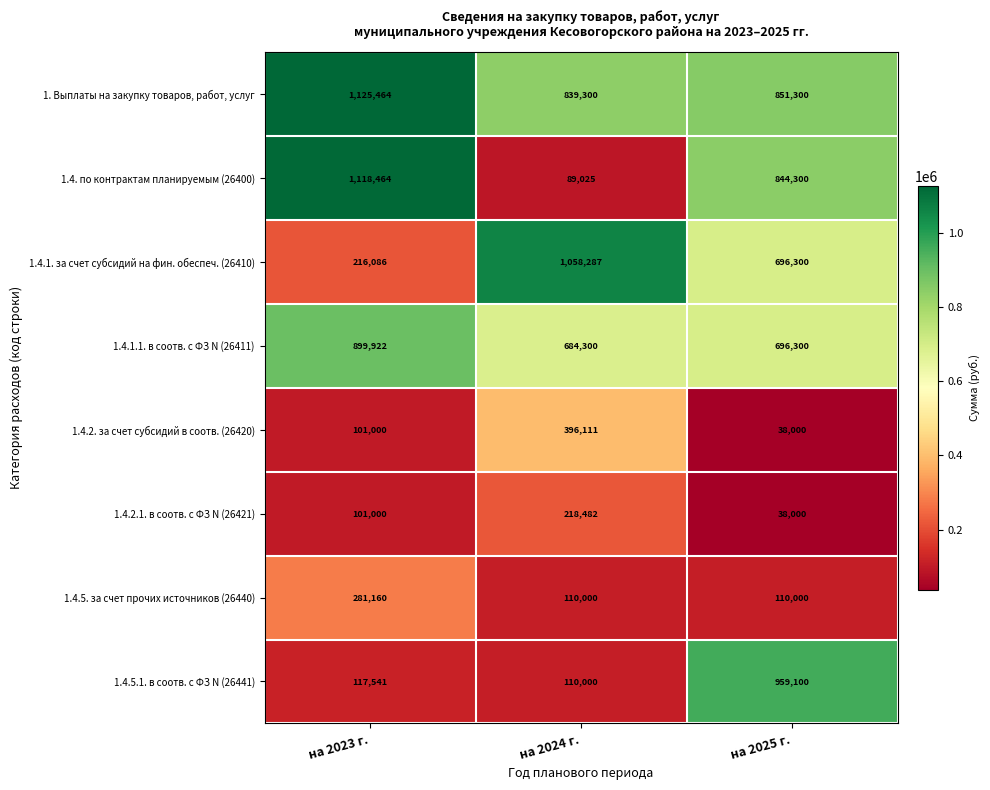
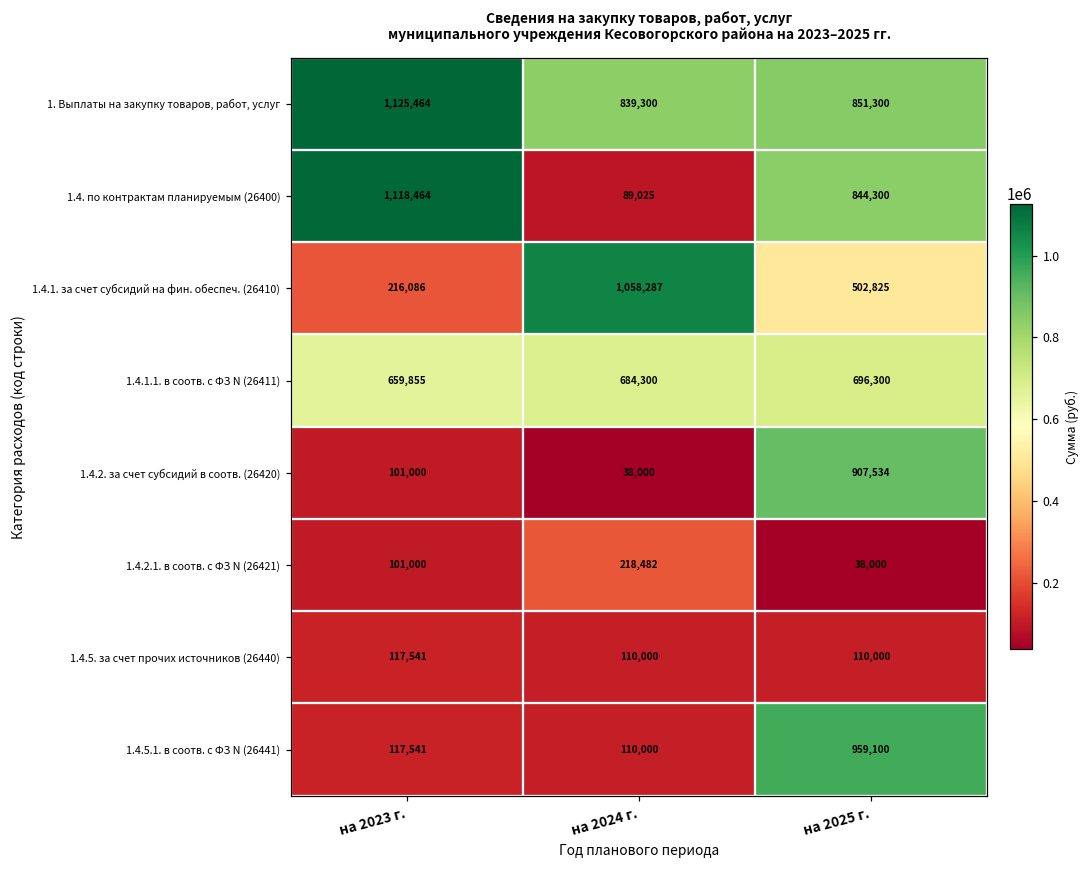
  {
    "1. Выплаты на закупку товаров, работ, услуг": {
      "на 2023 г.": "1,125,464",
      "на 2024 г.": "839,300",
      "на 2025 г.": "851,300"
    },
    "1.4. по контрактам планируемым (26400)": {
      "на 2023 г.": "1,118,464",
      "на 2024 г.": "89,025",
      "на 2025 г.": "844,300"
    },
    "1.4.1. за счет субсидий на фин. обеспеч. (26410)": {
      "на 2023 г.": "216,086",
      "на 2024 г.": "1,058,287",
-     "на 2025 г.": "696,300"
+     "на 2025 г.": "502,825"
    },
    "1.4.1.1. в соотв. с ФЗ N (26411)": {
-     "на 2023 г.": "899,922",
+     "на 2023 г.": "659,855",
      "на 2024 г.": "684,300",
      "на 2025 г.": "696,300"
    },
    "1.4.2. за счет субсидий в соотв. (26420)": {
      "на 2023 г.": "101,000",
-     "на 2024 г.": "396,111",
-     "на 2025 г.": "38,000"
+     "на 2024 г.": "38,000",
+     "на 2025 г.": "907,534"
    },
    "1.4.2.1. в соотв. с ФЗ N (26421)": {
      "на 2023 г.": "101,000",
      "на 2024 г.": "218,482",
      "на 2025 г.": "38,000"
    },
    "1.4.5. за счет прочих источников (26440)": {
-     "на 2023 г.": "281,160",
+     "на 2023 г.": "117,541",
      "на 2024 г.": "110,000",
      "на 2025 г.": "110,000"
    },
    "1.4.5.1. в соотв. с ФЗ N (26441)": {
      "на 2023 г.": "117,541",
      "на 2024 г.": "110,000",
      "на 2025 г.": "959,100"
    }
  }
